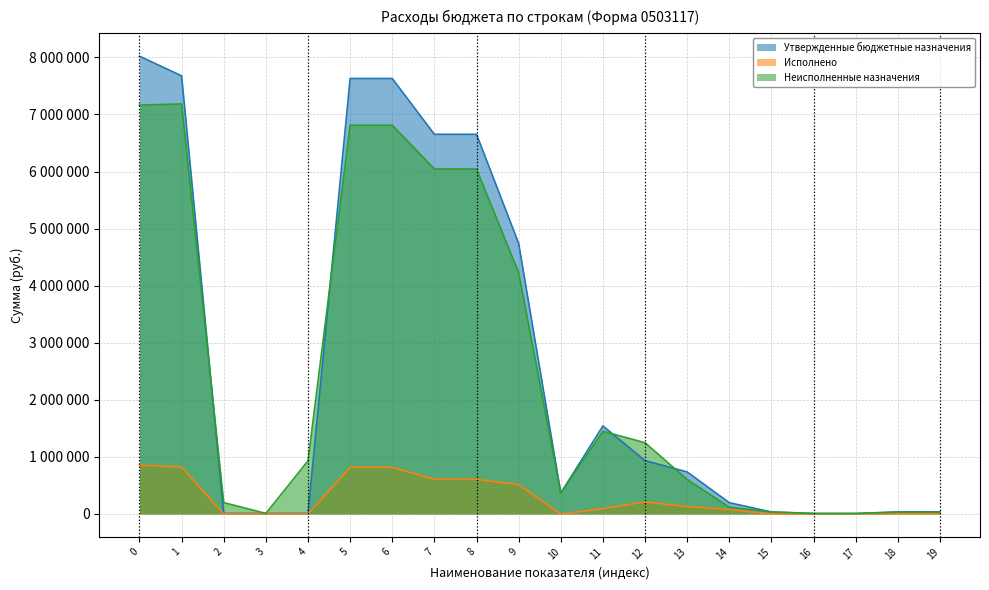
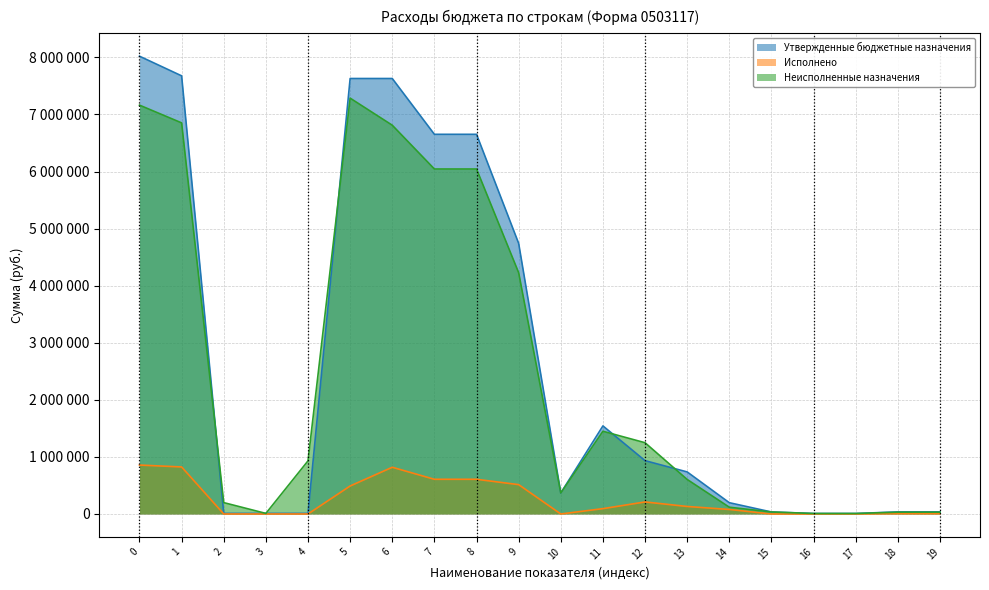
  {
    "Утвержденные бюджетные назначения": {
      "0": 8000000,
      "1": 7700000,
      "5": 7600000,
      "6": 7600000,
      "7": 6700000,
      "8": 6700000,
      "9": 4700000,
      "11": 1500000,
      "12": 900000,
      "13": 700000,
      "14": 200000
    },
    "Исполнено": {
      "0": 900000,
      "1": 800000,
-     "5": 800000,
+     "5": 500000,
      "6": 800000,
      "7": 600000,
      "8": 600000,
      "9": 500000,
      "10": 0,
      "11": 100000,
      "12": 200000,
      "13": 100000
    },
    "Неисполненные назначения": {
      "0": 7200000,
-     "1": 7200000,
+     "1": 6900000,
      "2": 200000,
      "4": 900000,
-     "5": 6800000,
+     "5": 7300000,
      "6": 6800000,
      "7": 6000000,
      "8": 6000000,
      "9": 4200000,
      "11": 1400000,
      "12": 1200000,
      "13": 600000
    }
  }
